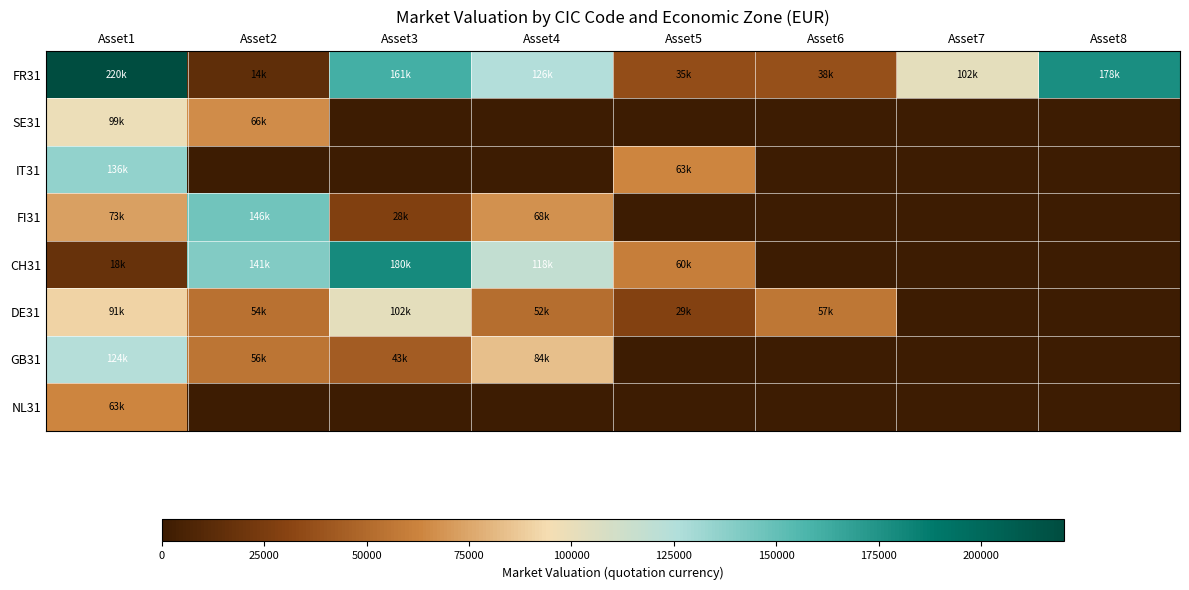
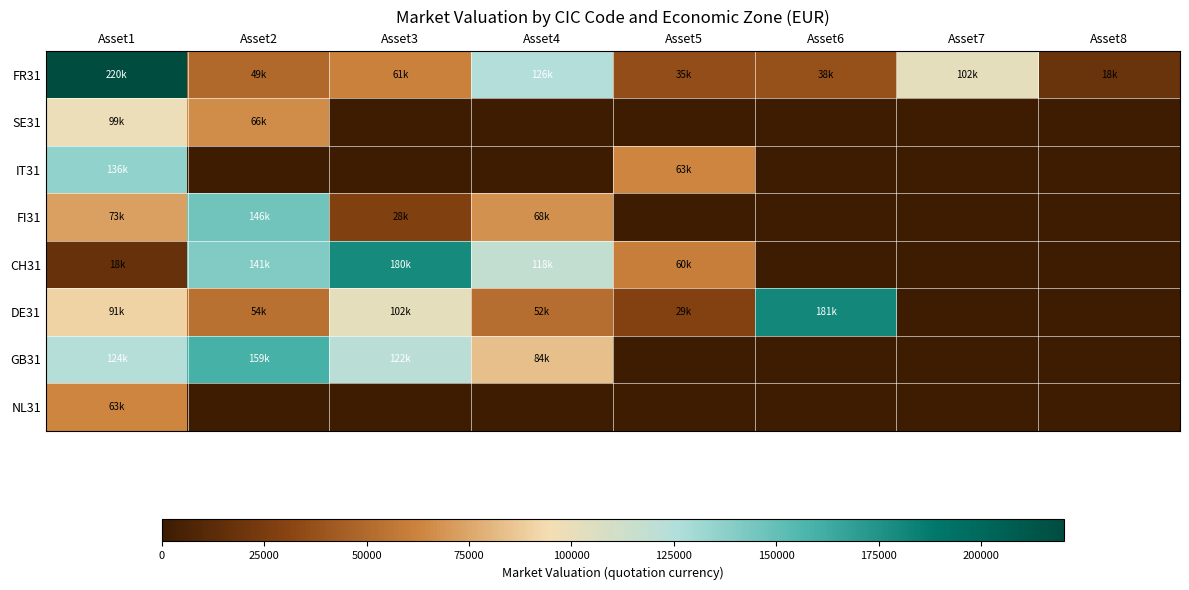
  {
    "FR31": {
      "Asset1": "220k",
-     "Asset2": "14k",
-     "Asset3": "161k",
+     "Asset2": "49k",
+     "Asset3": "61k",
      "Asset4": "126k",
      "Asset5": "35k",
      "Asset6": "38k",
      "Asset7": "102k",
-     "Asset8": "178k"
+     "Asset8": "18k"
    },
    "SE31": {
      "Asset1": "99k",
      "Asset2": "66k"
    },
    "IT31": {
      "Asset1": "136k",
      "Asset5": "63k"
    },
    "FI31": {
      "Asset1": "73k",
      "Asset2": "146k",
      "Asset3": "28k",
      "Asset4": "68k"
    },
    "CH31": {
      "Asset1": "18k",
      "Asset2": "141k",
      "Asset3": "180k",
      "Asset4": "118k",
      "Asset5": "60k"
    },
    "DE31": {
      "Asset1": "91k",
      "Asset2": "54k",
      "Asset3": "102k",
      "Asset4": "52k",
      "Asset5": "29k",
-     "Asset6": "57k"
+     "Asset6": "181k"
    },
    "GB31": {
      "Asset1": "124k",
-     "Asset2": "56k",
-     "Asset3": "43k",
+     "Asset2": "159k",
+     "Asset3": "122k",
      "Asset4": "84k"
    },
    "NL31": {
      "Asset1": "63k"
    }
  }
